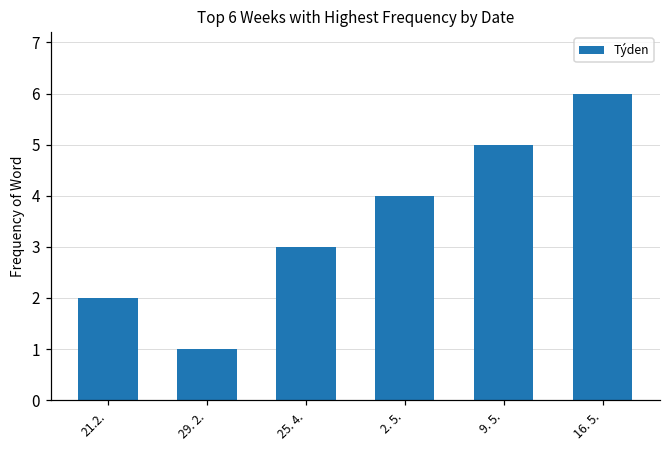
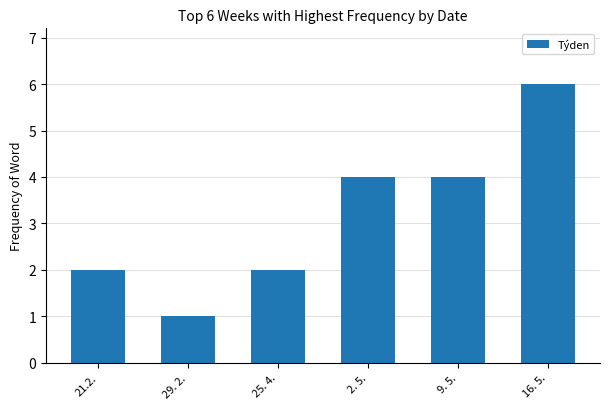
  {
    "21.2.": 2,
    "29. 2.": 1,
-   "25. 4.": 3,
+   "25. 4.": 2,
    "2. 5.": 4,
-   "9. 5.": 5,
+   "9. 5.": 4,
    "16. 5.": 6
  }
